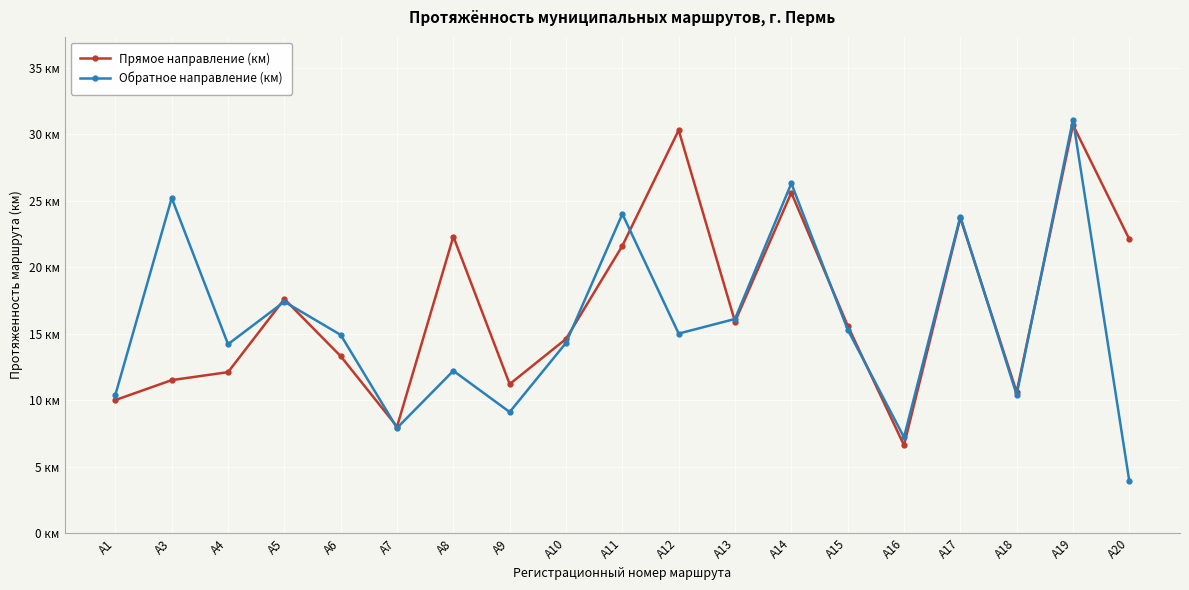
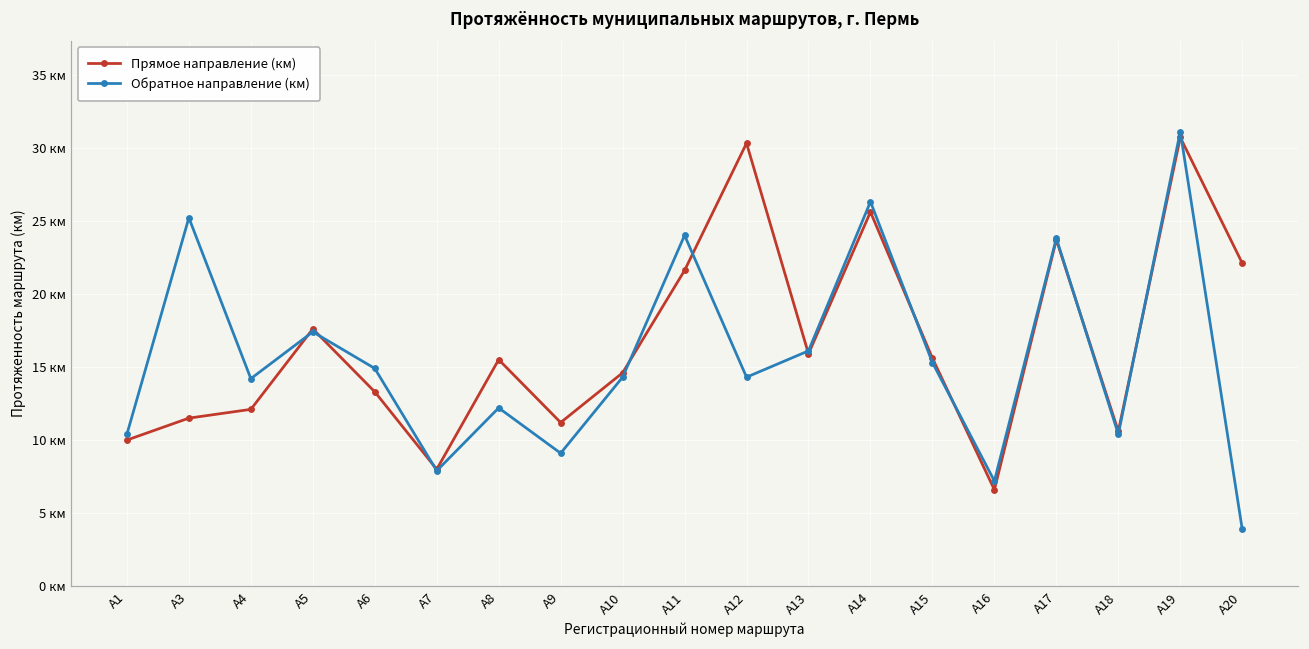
  {
    "Прямое направление (км)": {
      "А1": "10.0 км",
      "А3": "11.5 км",
      "А4": "12.1 км",
      "А5": "17.6 км",
      "А6": "13.3 км",
-     "А8": "22.3 км",
+     "А8": "15.5 км",
      "А9": "11.2 км",
      "А10": "14.6 км",
      "А11": "21.6 км",
      "А12": "30.3 км",
      "А13": "15.9 км",
      "А14": "25.6 км",
      "А15": "15.6 км",
      "А16": "6.6 км",
      "А18": "10.6 км",
      "А19": "30.7 км",
      "А20": "22.1 км"
    },
    "Обратное направление (км)": {
      "А1": "10.4 км",
      "А3": "25.2 км",
      "А4": "14.2 км",
      "А5": "17.4 км",
      "А6": "14.9 км",
      "А8": "12.2 км",
      "А9": "9.1 км",
      "А10": "14.3 км",
      "А11": "24.0 км",
-     "А12": "15.0 км",
+     "А12": "14.3 км",
      "А13": "16.1 км",
      "А14": "26.3 км",
      "А15": "15.3 км",
      "А16": "7.2 км",
      "А18": "10.4 км",
      "А19": "31.1 км",
      "А20": "3.9 км"
    }
  }
